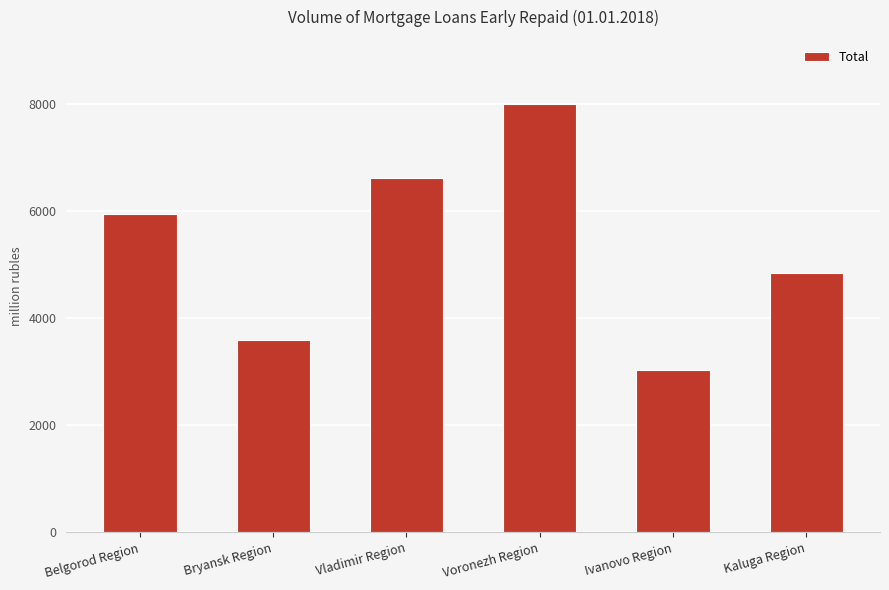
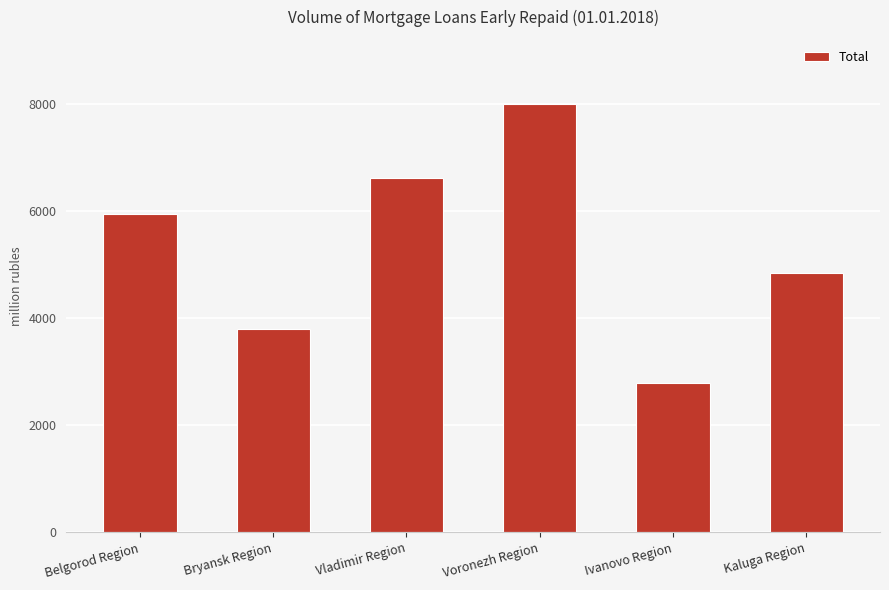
  {
    "Belgorod Region": 5900,
-   "Bryansk Region": 3600,
+   "Bryansk Region": 3800,
    "Vladimir Region": 6600,
    "Voronezh Region": 8000,
-   "Ivanovo Region": 3000,
+   "Ivanovo Region": 2800,
    "Kaluga Region": 4900
  }
